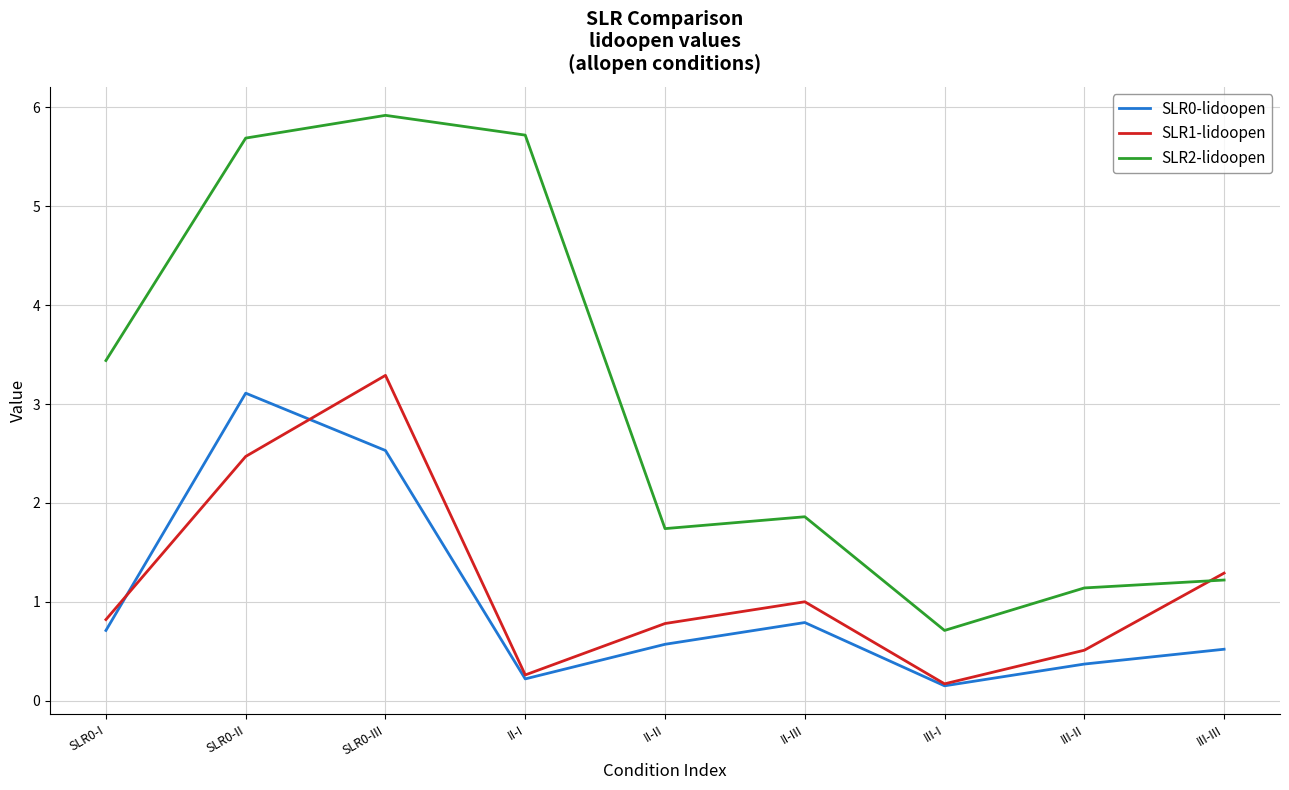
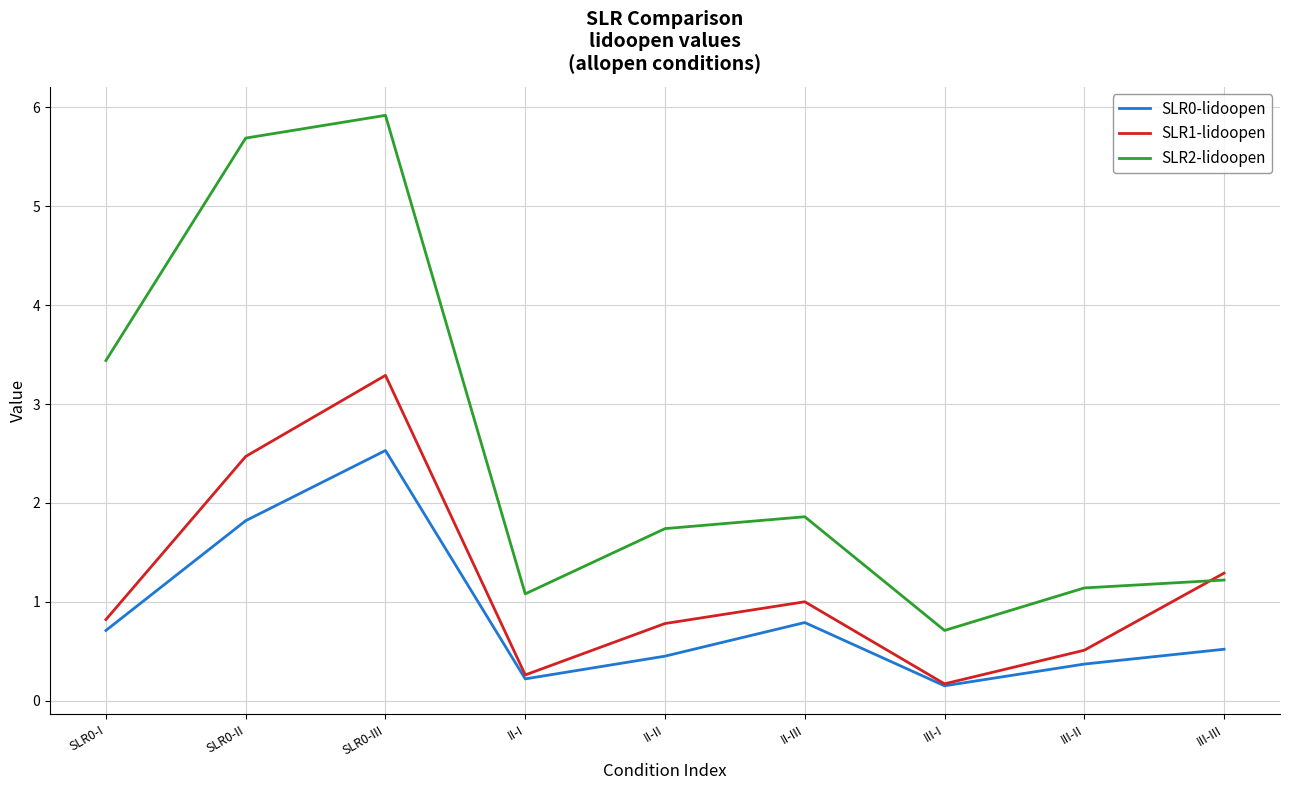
  {
    "SLR0-lidoopen": {
      "SLR0-I": 0.7,
-     "SLR0-II": 3.1,
+     "SLR0-II": 1.8,
      "SLR0-III": 2.5,
      "II-I": 0.2,
-     "II-II": 0.6,
+     "II-II": 0.5,
      "II-III": 0.8,
      "III-II": 0.4,
      "III-III": 0.5
    },
    "SLR1-lidoopen": {
      "SLR0-I": 0.8,
      "SLR0-II": 2.5,
      "SLR0-III": 3.3,
      "II-I": 0.3,
      "II-II": 0.8,
      "II-III": 1.0,
      "III-II": 0.5,
      "III-III": 1.3
    },
    "SLR2-lidoopen": {
      "SLR0-I": 3.4,
      "SLR0-II": 5.7,
      "SLR0-III": 5.9,
-     "II-I": 5.7,
+     "II-I": 1.1,
      "II-II": 1.7,
      "II-III": 1.9,
      "III-I": 0.7,
      "III-II": 1.1,
      "III-III": 1.2
    }
  }
